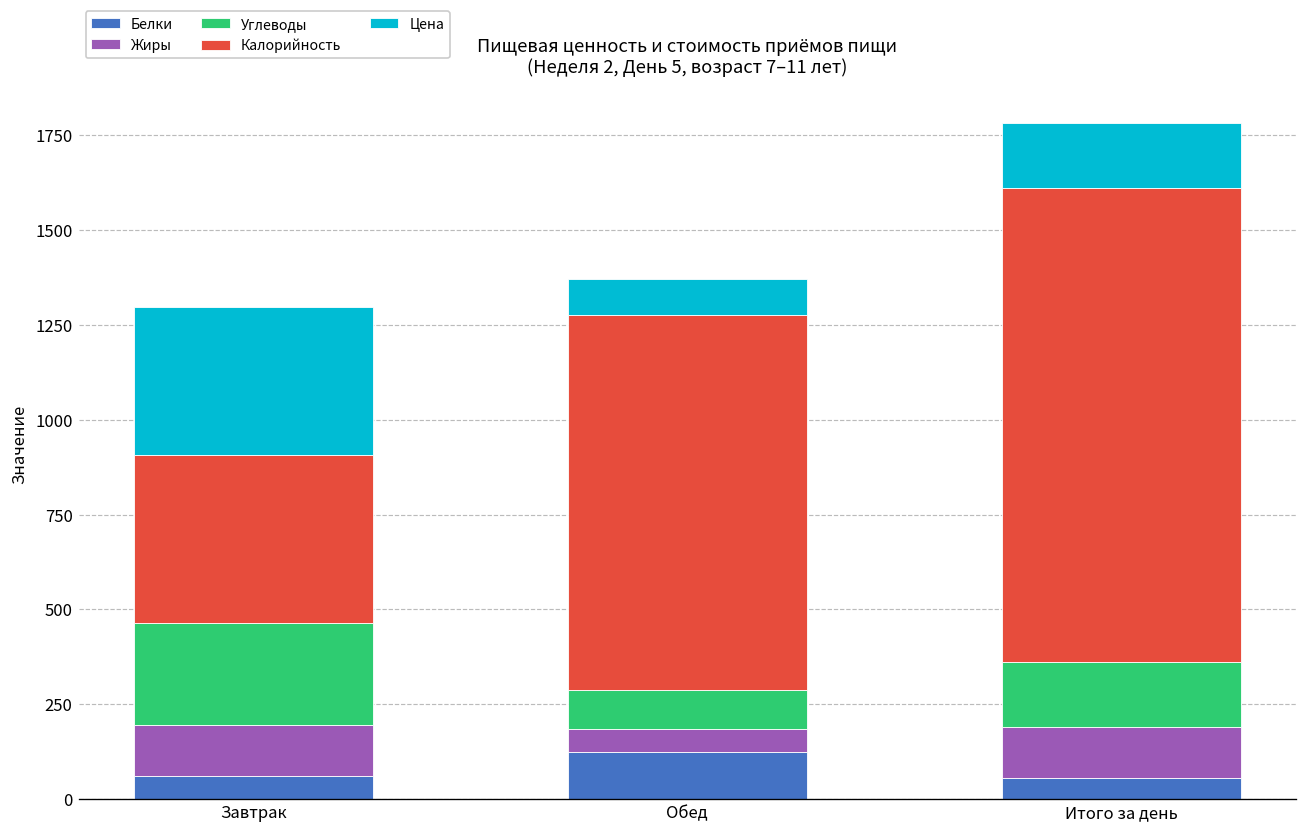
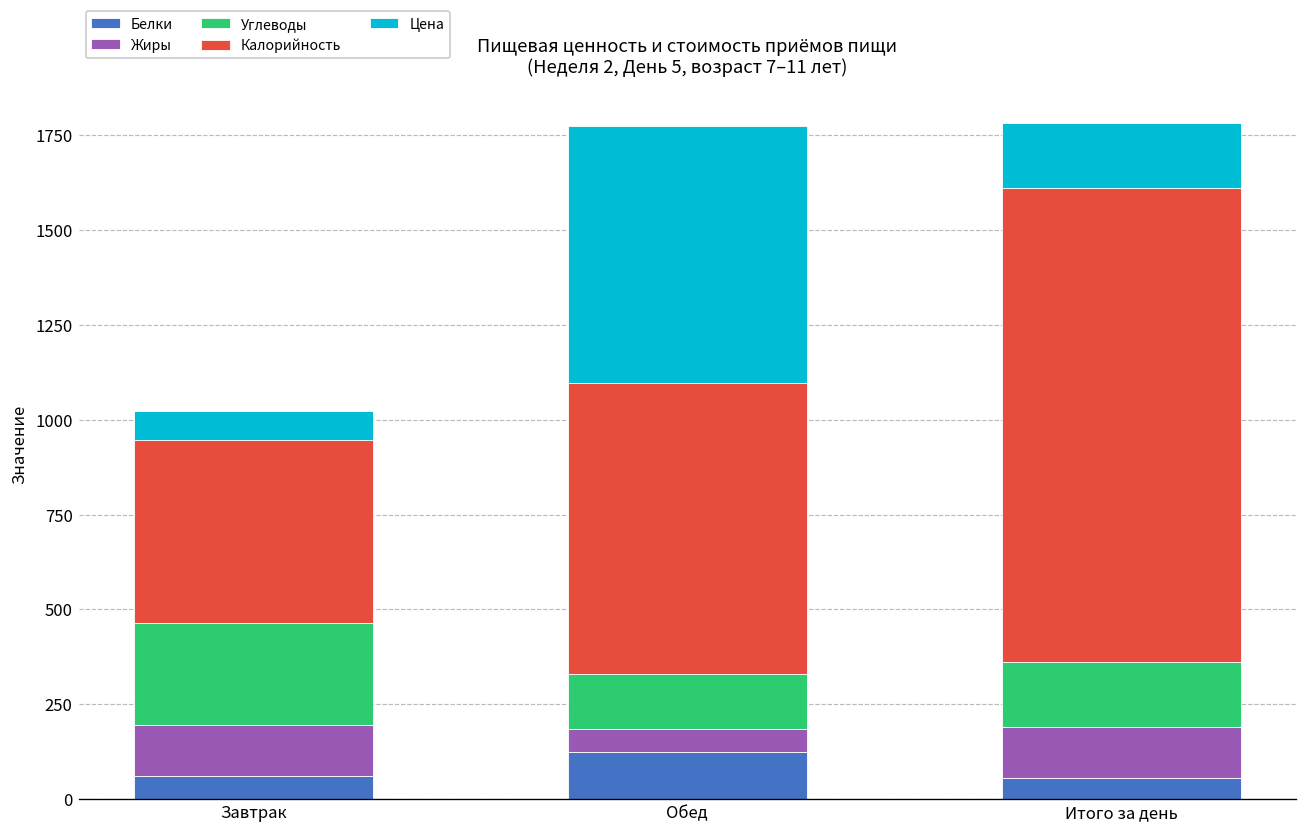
  {
    "Белки": {
      "Завтрак": 60,
      "Обед": 130,
      "Итого за день": 60
    },
    "Жиры": {
      "Завтрак": 130,
      "Обед": 60,
      "Итого за день": 130
    },
    "Углеводы": {
      "Завтрак": 270,
-     "Обед": 100,
+     "Обед": 140,
      "Итого за день": 170
    },
    "Калорийность": {
-     "Завтрак": 440,
-     "Обед": 990,
+     "Завтрак": 480,
+     "Обед": 770,
      "Итого за день": 1250
    },
    "Цена": {
-     "Завтрак": 390,
-     "Обед": 90,
+     "Завтрак": 80,
+     "Обед": 680,
      "Итого за день": 170
    }
  }
